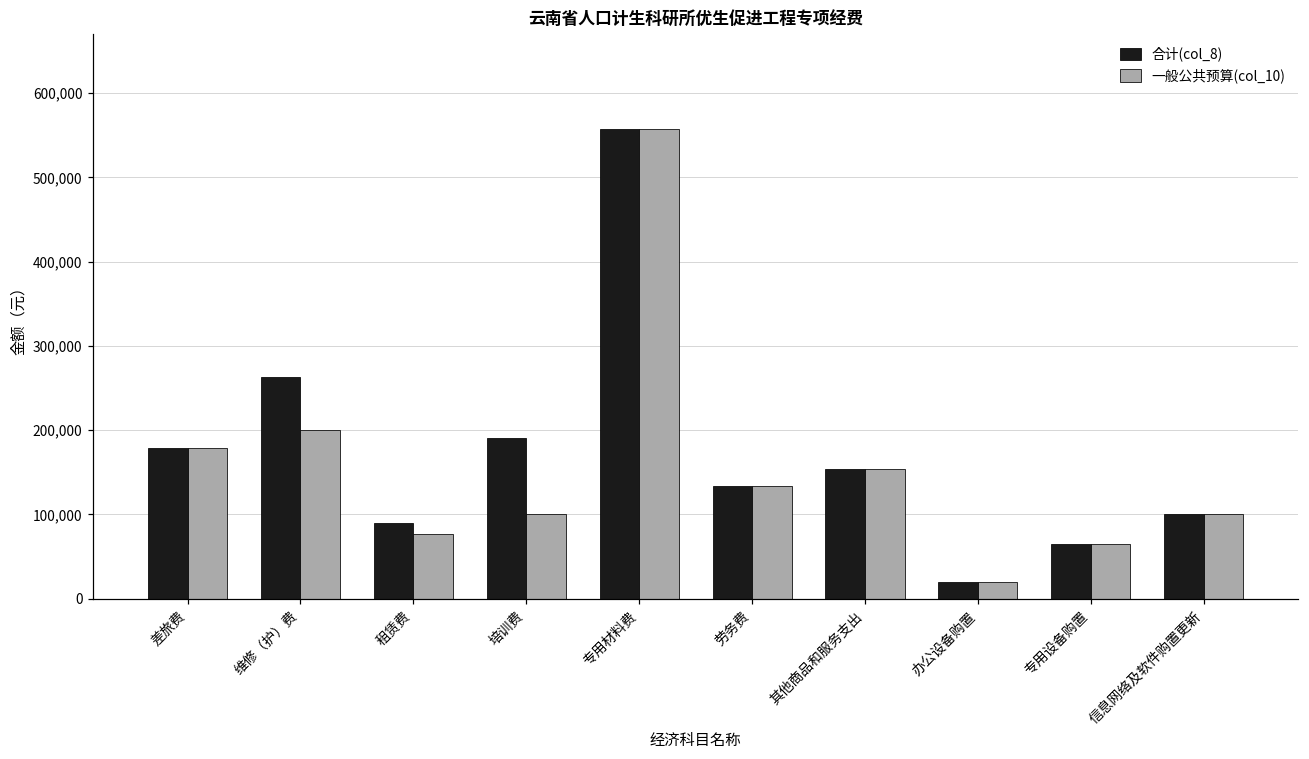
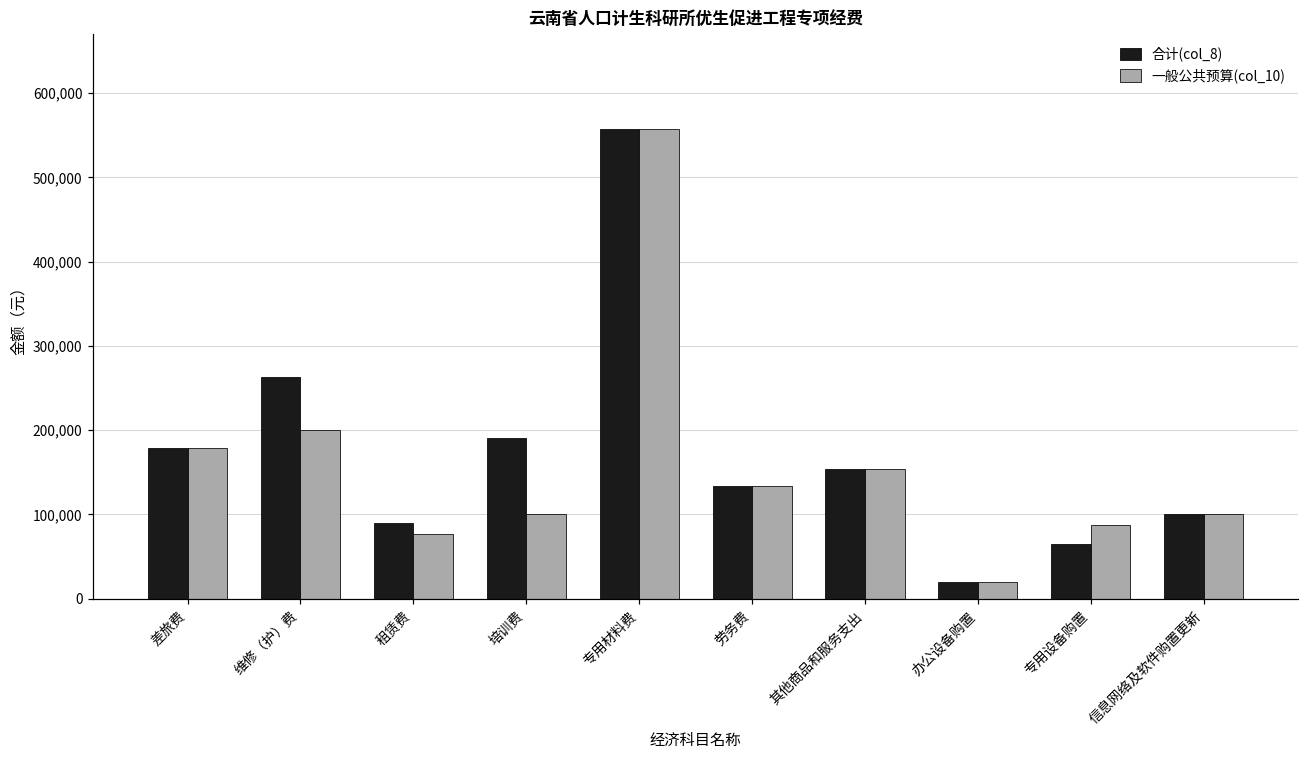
  {
    "合计(col_8)": {
      "差旅费": "180,000",
      "维修（护）费": "260,000",
      "租赁费": "90,000",
      "培训费": "190,000",
      "专用材料费": "560,000",
      "劳务费": "130,000",
      "其他商品和服务支出": "150,000",
      "办公设备购置": "20,000",
      "专用设备购置": "70,000",
      "信息网络及软件购置更新": "100,000"
    },
    "一般公共预算(col_10)": {
      "差旅费": "180,000",
      "维修（护）费": "200,000",
      "租赁费": "80,000",
      "培训费": "100,000",
      "专用材料费": "560,000",
      "劳务费": "130,000",
      "其他商品和服务支出": "150,000",
      "办公设备购置": "20,000",
-     "专用设备购置": "70,000",
+     "专用设备购置": "90,000",
      "信息网络及软件购置更新": "100,000"
    }
  }
